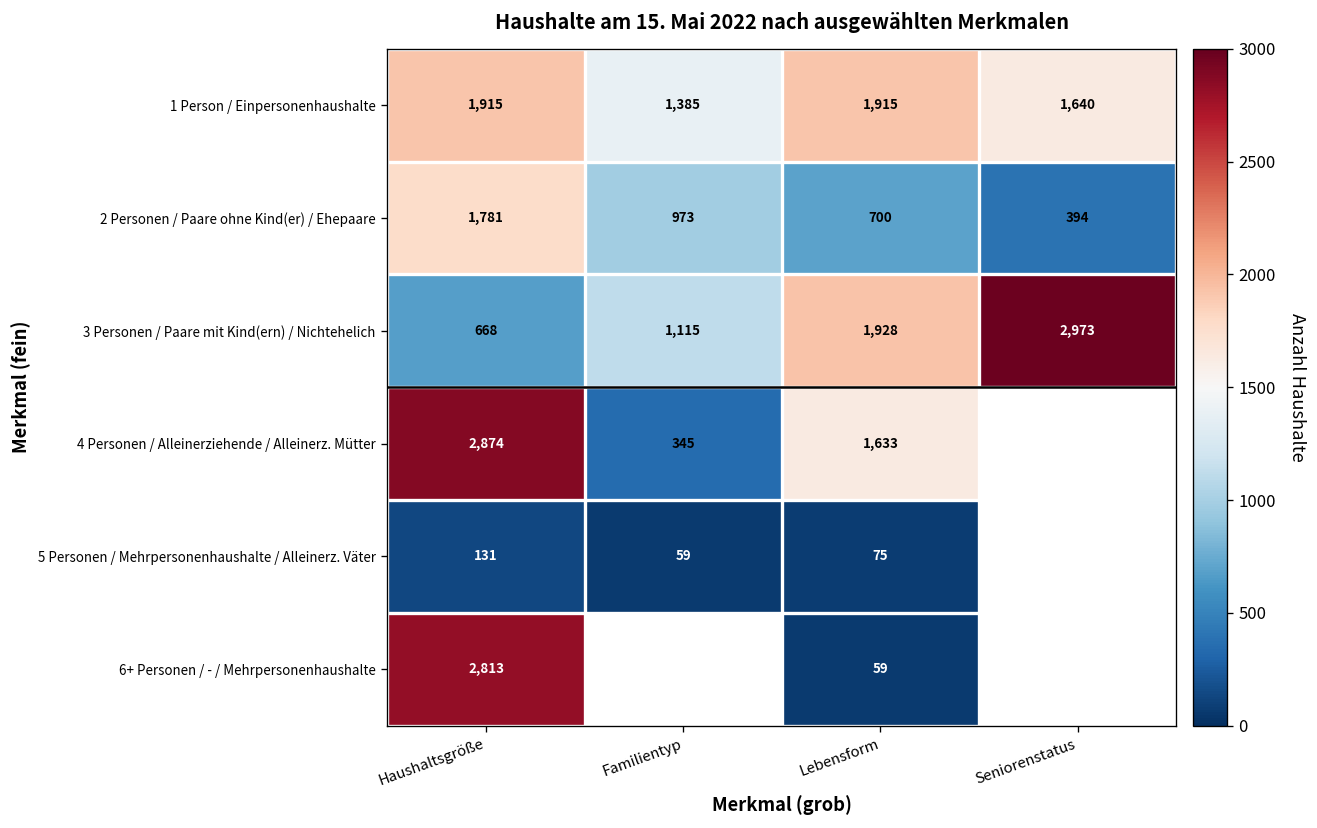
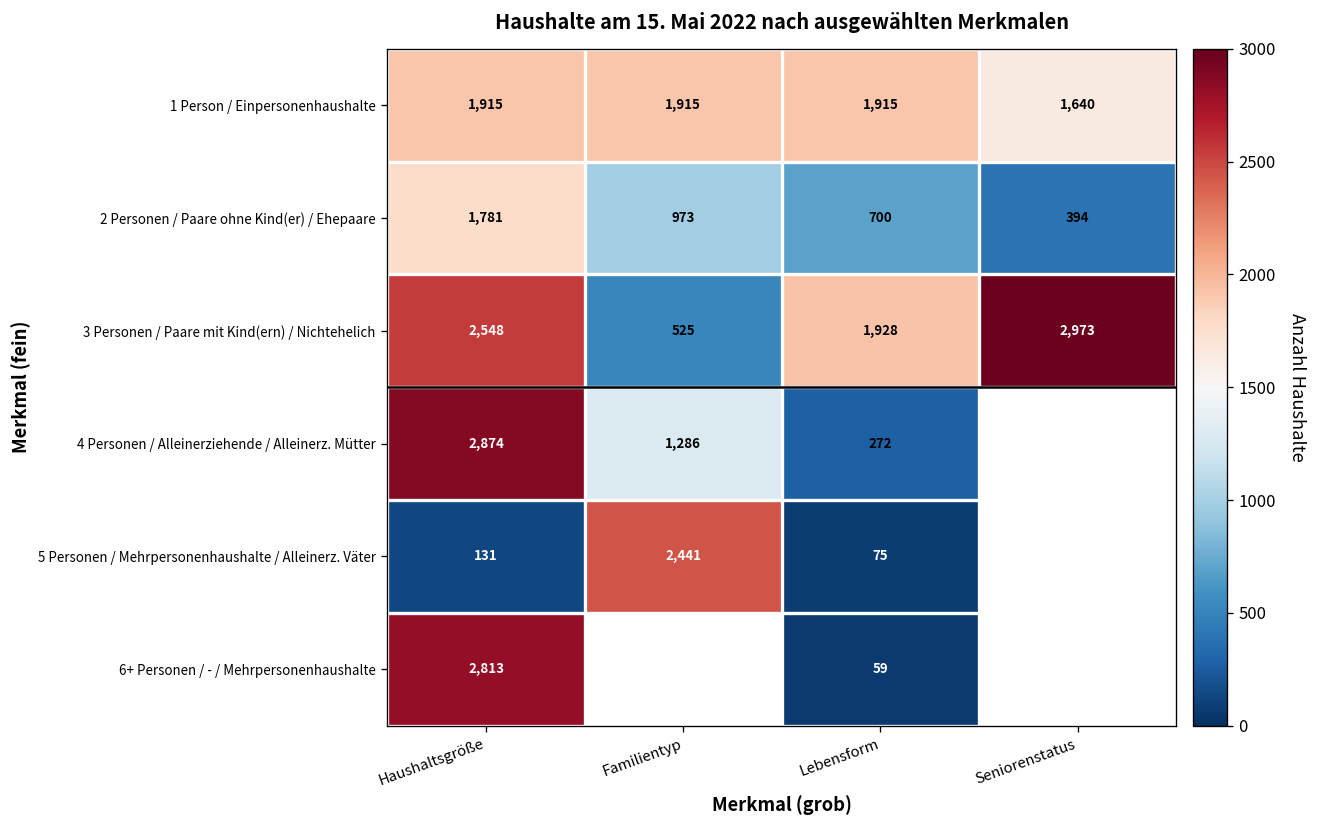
  {
    "1 Person / Einpersonenhaushalte": {
      "Haushaltsgröße": "1,915",
-     "Familientyp": "1,385",
+     "Familientyp": "1,915",
      "Lebensform": "1,915",
      "Seniorenstatus": "1,640"
    },
    "2 Personen / Paare ohne Kind(er) / Ehepaare": {
      "Haushaltsgröße": "1,781",
      "Familientyp": "973",
      "Lebensform": "700",
      "Seniorenstatus": "394"
    },
    "3 Personen / Paare mit Kind(ern) / Nichtehelich": {
-     "Haushaltsgröße": "668",
-     "Familientyp": "1,115",
+     "Haushaltsgröße": "2,548",
+     "Familientyp": "525",
      "Lebensform": "1,928",
      "Seniorenstatus": "2,973"
    },
    "4 Personen / Alleinerziehende / Alleinerz. Mütter": {
      "Haushaltsgröße": "2,874",
-     "Familientyp": "345",
-     "Lebensform": "1,633"
+     "Familientyp": "1,286",
+     "Lebensform": "272"
    },
    "5 Personen / Mehrpersonenhaushalte / Alleinerz. Väter": {
      "Haushaltsgröße": "131",
-     "Familientyp": "59",
+     "Familientyp": "2,441",
      "Lebensform": "75"
    },
    "6+ Personen / - / Mehrpersonenhaushalte": {
      "Haushaltsgröße": "2,813",
      "Lebensform": "59"
    }
  }
